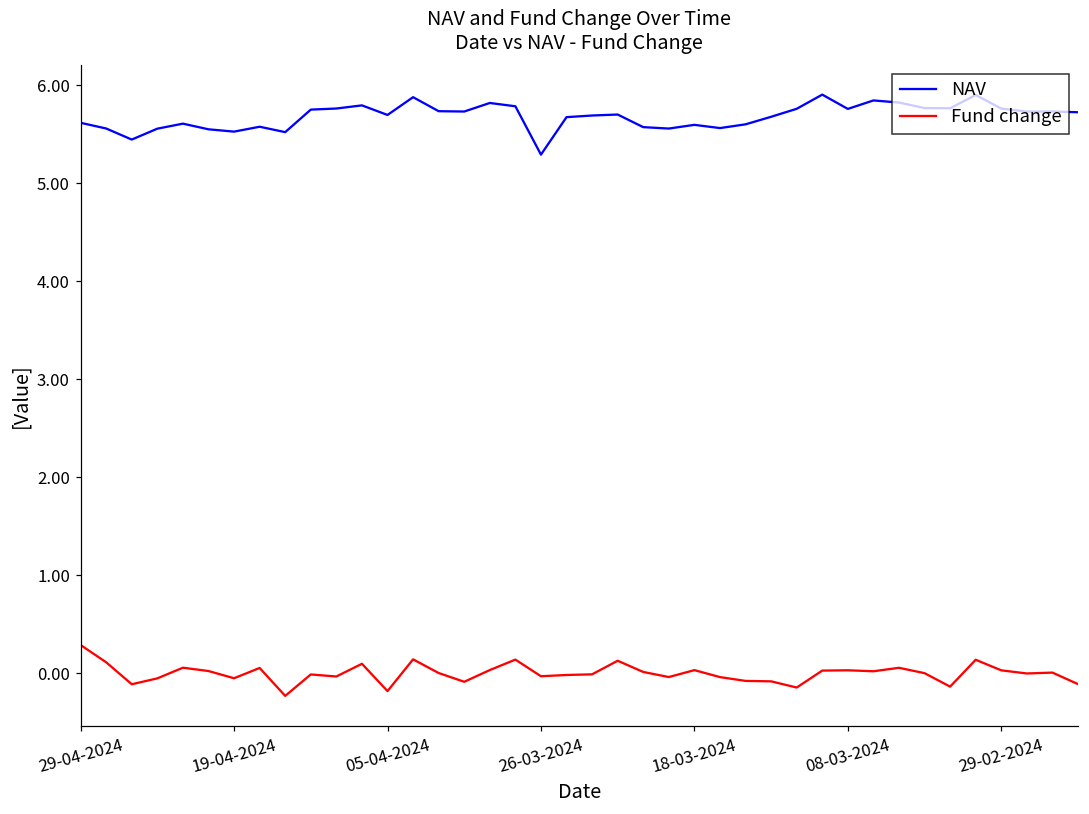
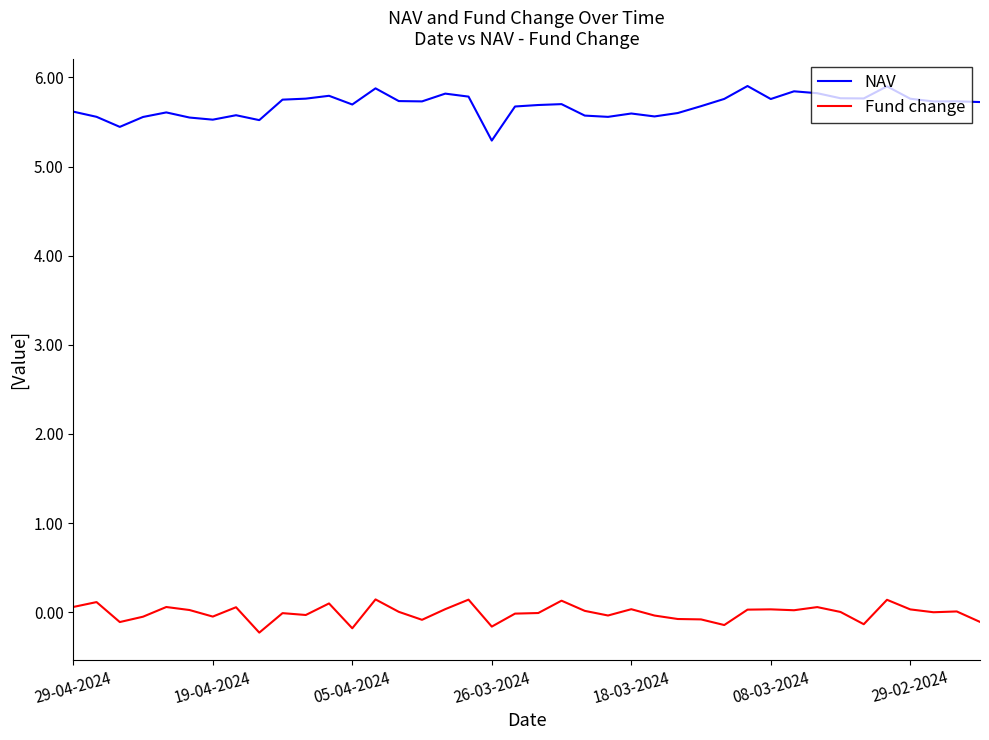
  {
    "NAV": {
      "29-04-2024": 5.6,
      "19-04-2024": 5.5,
      "05-04-2024": 5.7,
      "26-03-2024": 5.3,
      "18-03-2024": 5.6,
      "08-03-2024": 5.8
    },
    "Fund change": {
-     "29-04-2024": 0.3,
+     "29-04-2024": 0.1,
      "19-04-2024": 0.0,
      "05-04-2024": -0.2,
-     "26-03-2024": 0.0,
+     "26-03-2024": -0.2,
      "18-03-2024": 0.0,
      "08-03-2024": 0.0,
      "29-02-2024": 0.0
    }
  }
